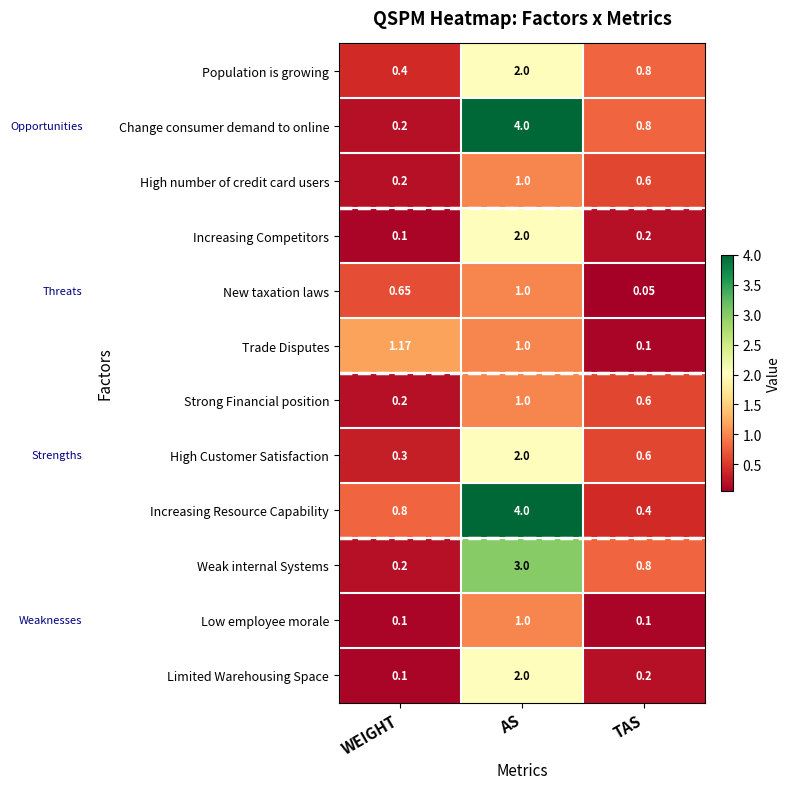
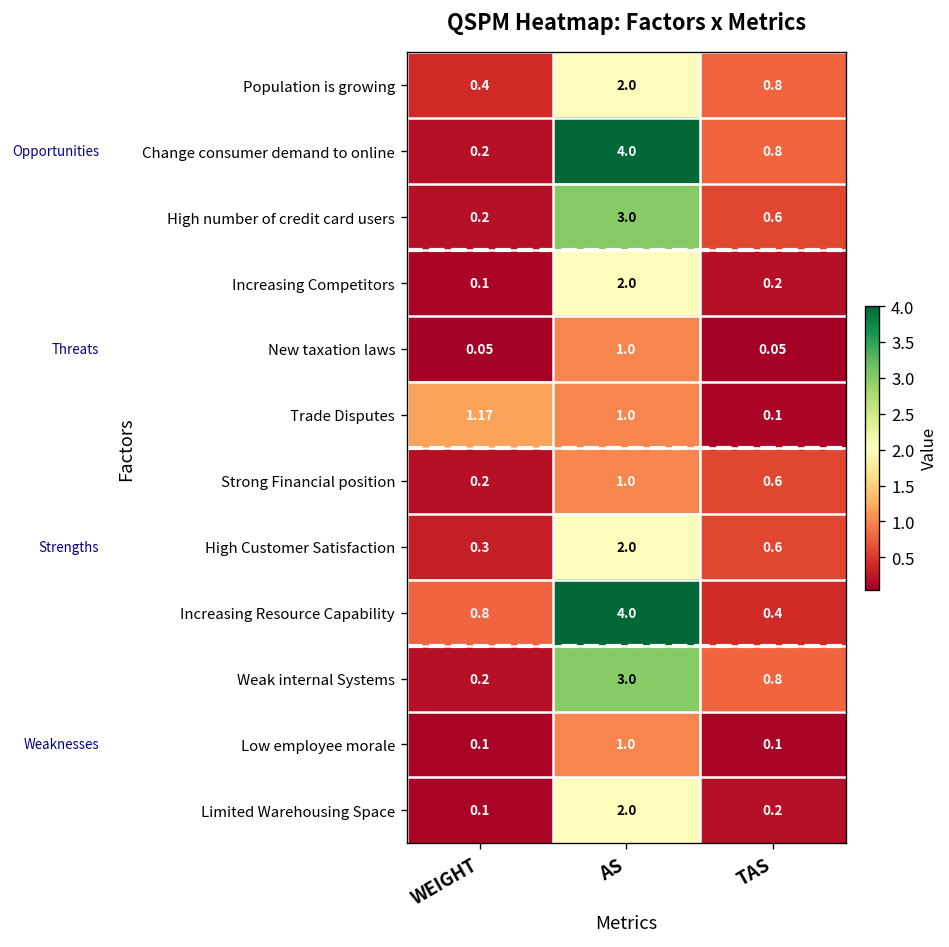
  {
    "Population is growing": {
      "WEIGHT": 0.4,
      "AS": 2.0,
      "TAS": 0.8
    },
    "Change consumer demand to online": {
      "WEIGHT": 0.2,
      "AS": 4.0,
      "TAS": 0.8
    },
    "High number of credit card users": {
      "WEIGHT": 0.2,
-     "AS": 1.0,
+     "AS": 3.0,
      "TAS": 0.6
    },
    "Increasing Competitors": {
      "WEIGHT": 0.1,
      "AS": 2.0,
      "TAS": 0.2
    },
    "New taxation laws": {
-     "WEIGHT": 0.65,
+     "WEIGHT": 0.05,
      "AS": 1.0,
      "TAS": 0.05
    },
    "Trade Disputes": {
      "WEIGHT": 1.17,
      "AS": 1.0,
      "TAS": 0.1
    },
    "Strong Financial position": {
      "WEIGHT": 0.2,
      "AS": 1.0,
      "TAS": 0.6
    },
    "High Customer Satisfaction": {
      "WEIGHT": 0.3,
      "AS": 2.0,
      "TAS": 0.6
    },
    "Increasing Resource Capability": {
      "WEIGHT": 0.8,
      "AS": 4.0,
      "TAS": 0.4
    },
    "Weak internal Systems": {
      "WEIGHT": 0.2,
      "AS": 3.0,
      "TAS": 0.8
    },
    "Low employee morale": {
      "WEIGHT": 0.1,
      "AS": 1.0,
      "TAS": 0.1
    },
    "Limited Warehousing Space": {
      "WEIGHT": 0.1,
      "AS": 2.0,
      "TAS": 0.2
    }
  }
